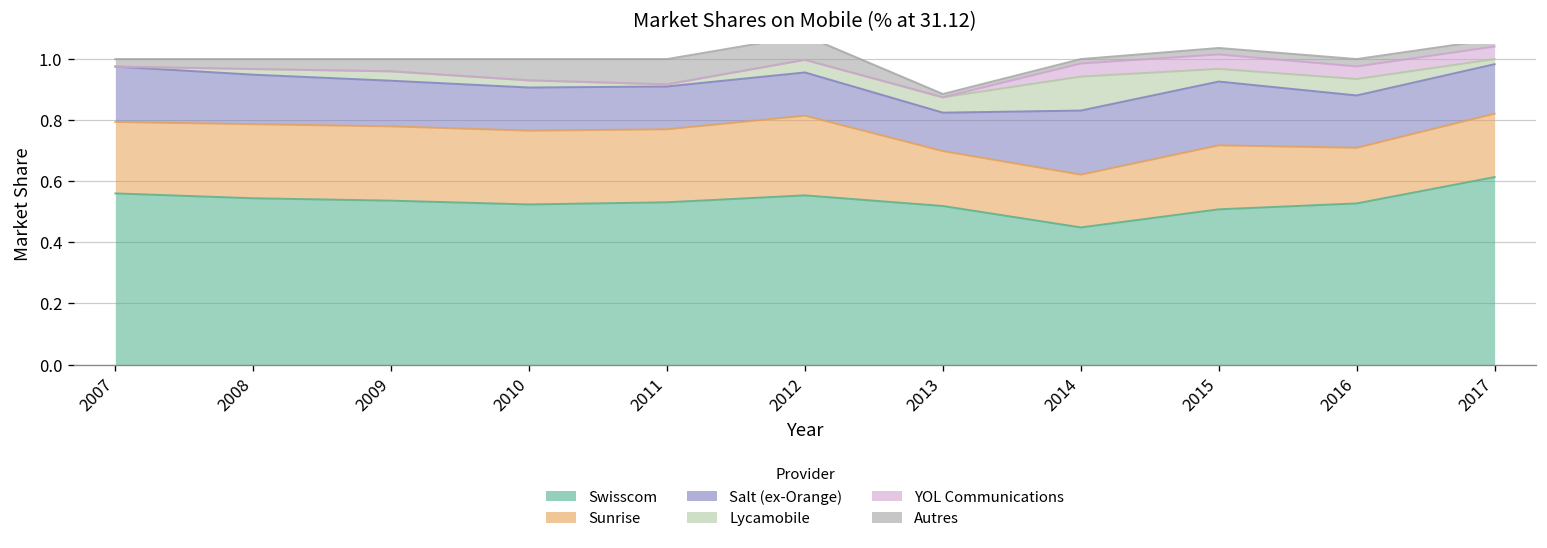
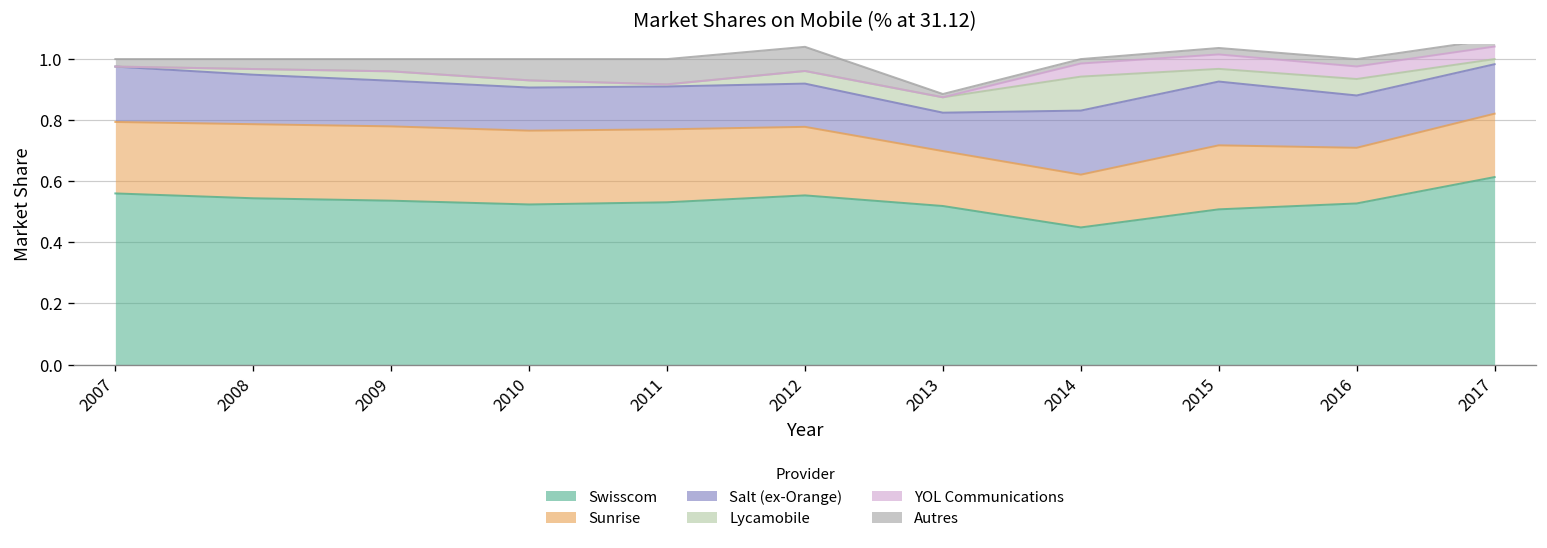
  {
    "Swisscom": {
      "2007": 0.56,
      "2008": 0.54,
      "2009": 0.54,
      "2010": 0.52,
      "2011": 0.53,
      "2012": 0.55,
      "2013": 0.52,
      "2014": 0.45,
      "2015": 0.51,
      "2016": 0.53,
      "2017": 0.61
    },
    "Sunrise": {
      "2007": 0.23,
      "2008": 0.24,
      "2009": 0.24,
      "2010": 0.24,
      "2011": 0.24,
-     "2012": 0.26,
+     "2012": 0.22,
      "2013": 0.18,
      "2014": 0.17,
      "2015": 0.21,
      "2016": 0.18,
      "2017": 0.21
    }
  }
